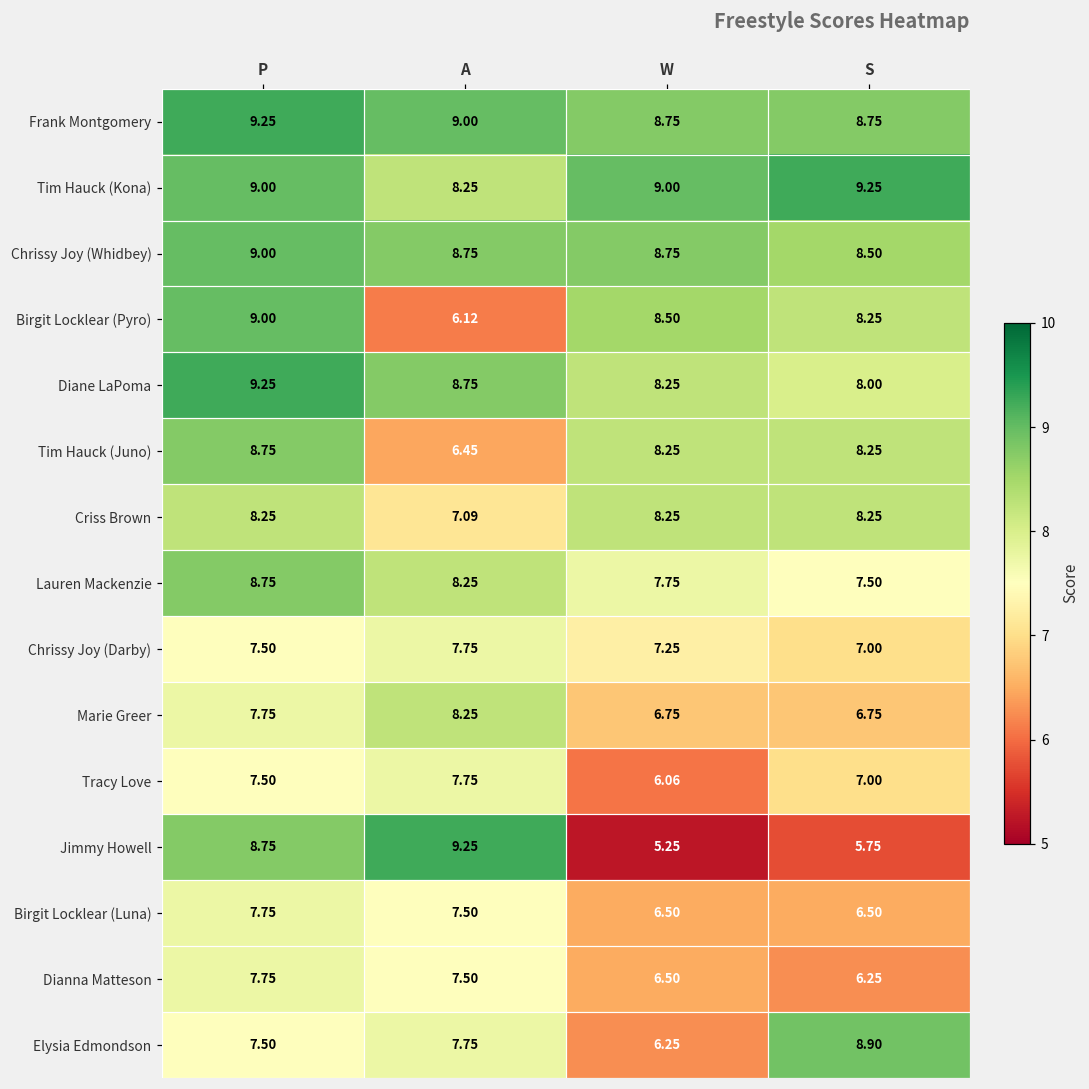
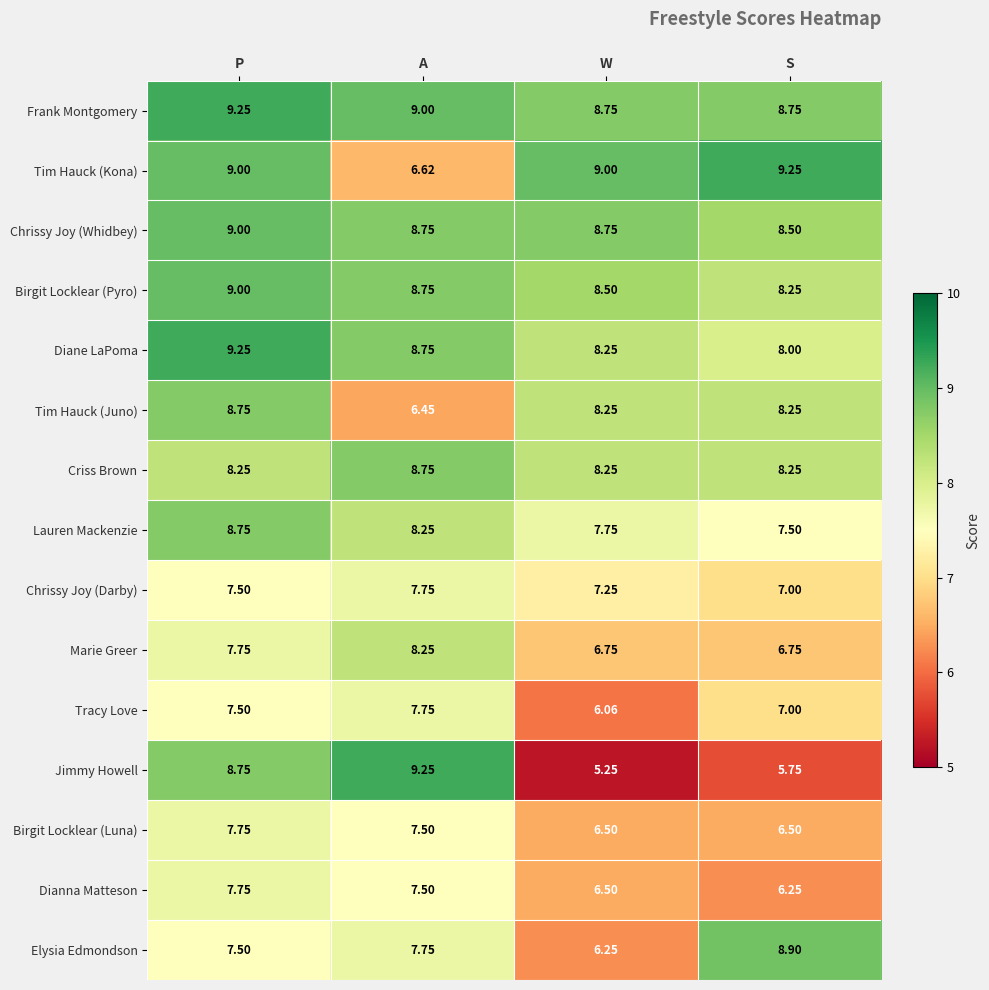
  {
    "Frank Montgomery": {
      "P": 9.25,
      "A": 9.00,
      "W": 8.75,
      "S": 8.75
    },
    "Tim Hauck (Kona)": {
      "P": 9.00,
-     "A": 8.25,
+     "A": 6.62,
      "W": 9.00,
      "S": 9.25
    },
    "Chrissy Joy (Whidbey)": {
      "P": 9.00,
      "A": 8.75,
      "W": 8.75,
      "S": 8.50
    },
    "Birgit Locklear (Pyro)": {
      "P": 9.00,
-     "A": 6.12,
+     "A": 8.75,
      "W": 8.50,
      "S": 8.25
    },
    "Diane LaPoma": {
      "P": 9.25,
      "A": 8.75,
      "W": 8.25,
      "S": 8.00
    },
    "Tim Hauck (Juno)": {
      "P": 8.75,
      "A": 6.45,
      "W": 8.25,
      "S": 8.25
    },
    "Criss Brown": {
      "P": 8.25,
-     "A": 7.09,
+     "A": 8.75,
      "W": 8.25,
      "S": 8.25
    },
    "Lauren Mackenzie": {
      "P": 8.75,
      "A": 8.25,
      "W": 7.75,
      "S": 7.50
    },
    "Chrissy Joy (Darby)": {
      "P": 7.50,
      "A": 7.75,
      "W": 7.25,
      "S": 7.00
    },
    "Marie Greer": {
      "P": 7.75,
      "A": 8.25,
      "W": 6.75,
      "S": 6.75
    },
    "Tracy Love": {
      "P": 7.50,
      "A": 7.75,
      "W": 6.06,
      "S": 7.00
    },
    "Jimmy Howell": {
      "P": 8.75,
      "A": 9.25,
      "W": 5.25,
      "S": 5.75
    },
    "Birgit Locklear (Luna)": {
      "P": 7.75,
      "A": 7.50,
      "W": 6.50,
      "S": 6.50
    },
    "Dianna Matteson": {
      "P": 7.75,
      "A": 7.50,
      "W": 6.50,
      "S": 6.25
    },
    "Elysia Edmondson": {
      "P": 7.50,
      "A": 7.75,
      "W": 6.25,
      "S": 8.90
    }
  }
